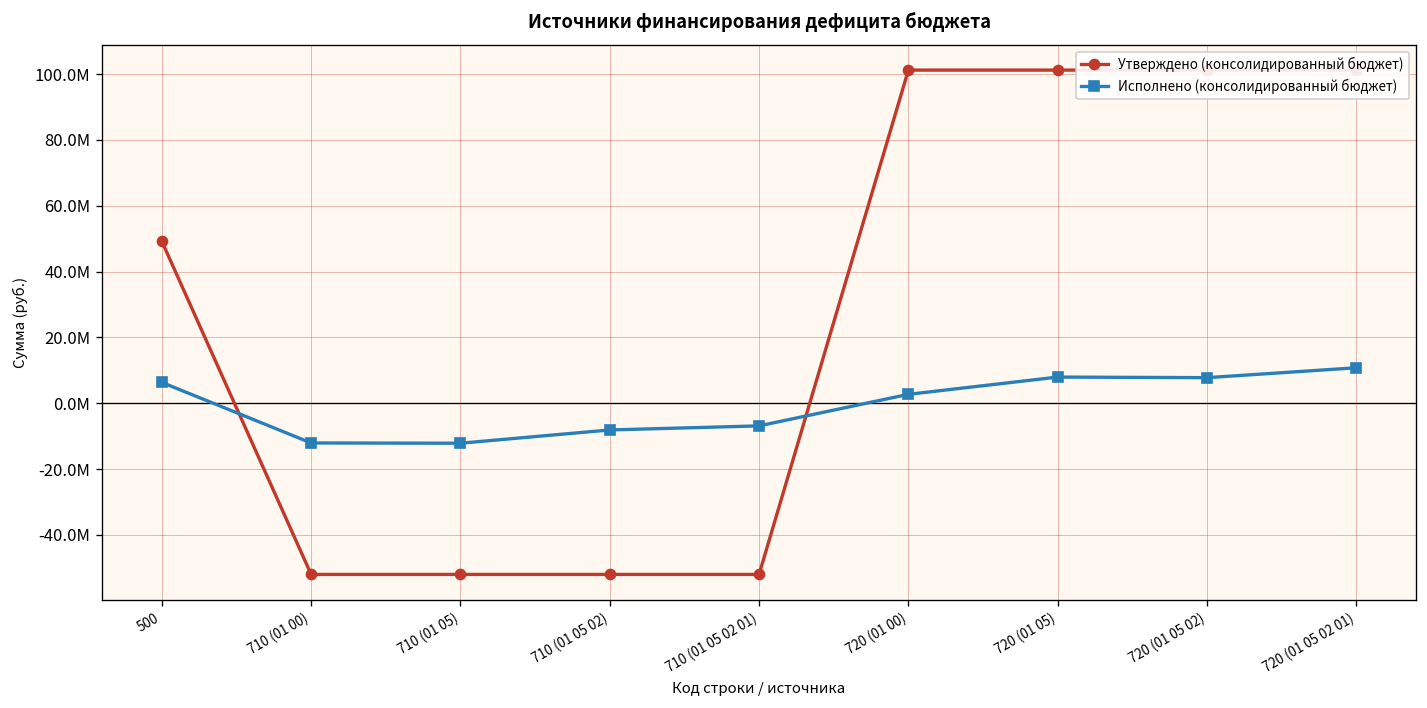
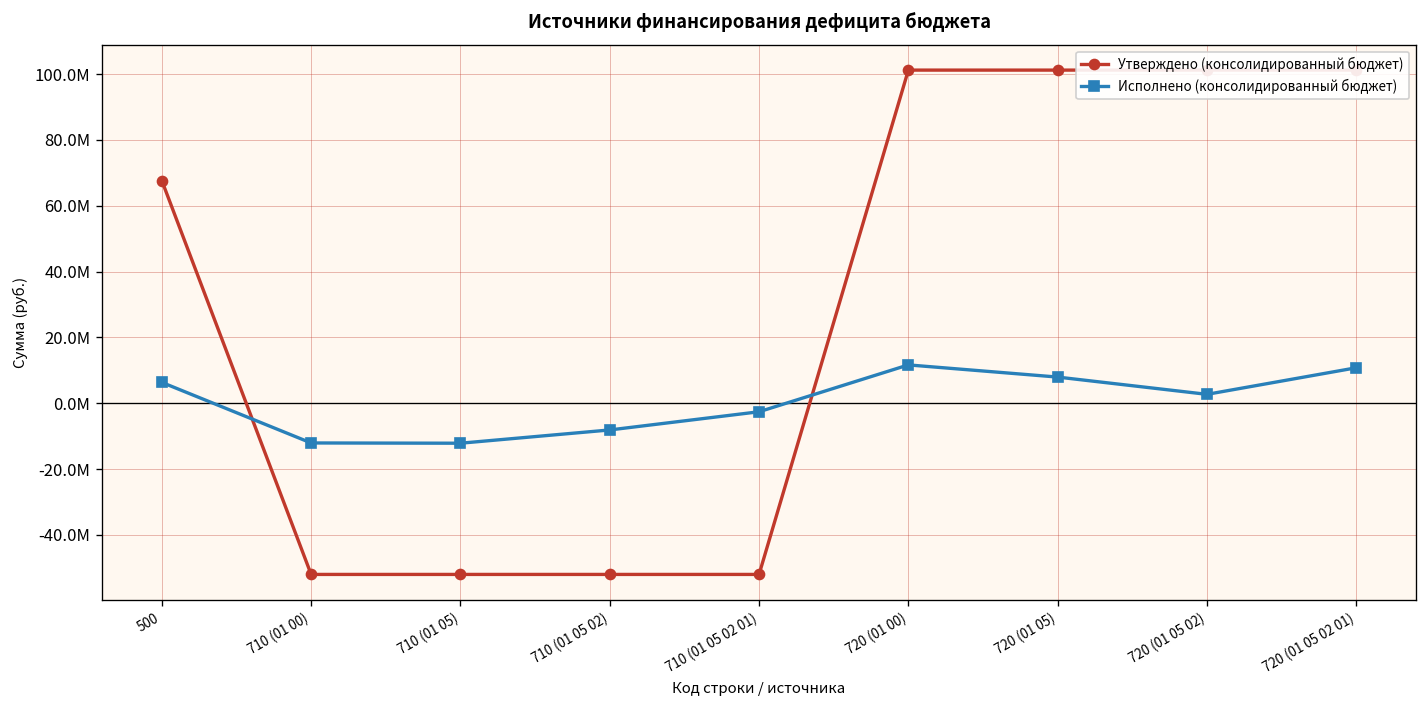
  {
    "Утверждено (консолидированный бюджет)": {
-     "500": 49000000,
+     "500": 68000000,
      "710 (01 00)": -52000000,
      "710 (01 05)": -52000000,
      "710 (01 05 02)": -52000000,
      "710 (01 05 02 01)": -52000000,
      "720 (01 00)": 101000000,
      "720 (01 05)": 101000000
    },
    "Исполнено (консолидированный бюджет)": {
      "500": 6000000,
      "710 (01 00)": -12000000,
      "710 (01 05)": -12000000,
      "710 (01 05 02)": -8000000,
-     "710 (01 05 02 01)": -7000000,
-     "720 (01 00)": 3000000,
+     "710 (01 05 02 01)": -3000000,
+     "720 (01 00)": 12000000,
      "720 (01 05)": 8000000,
-     "720 (01 05 02)": 8000000,
+     "720 (01 05 02)": 3000000,
      "720 (01 05 02 01)": 11000000
    }
  }
